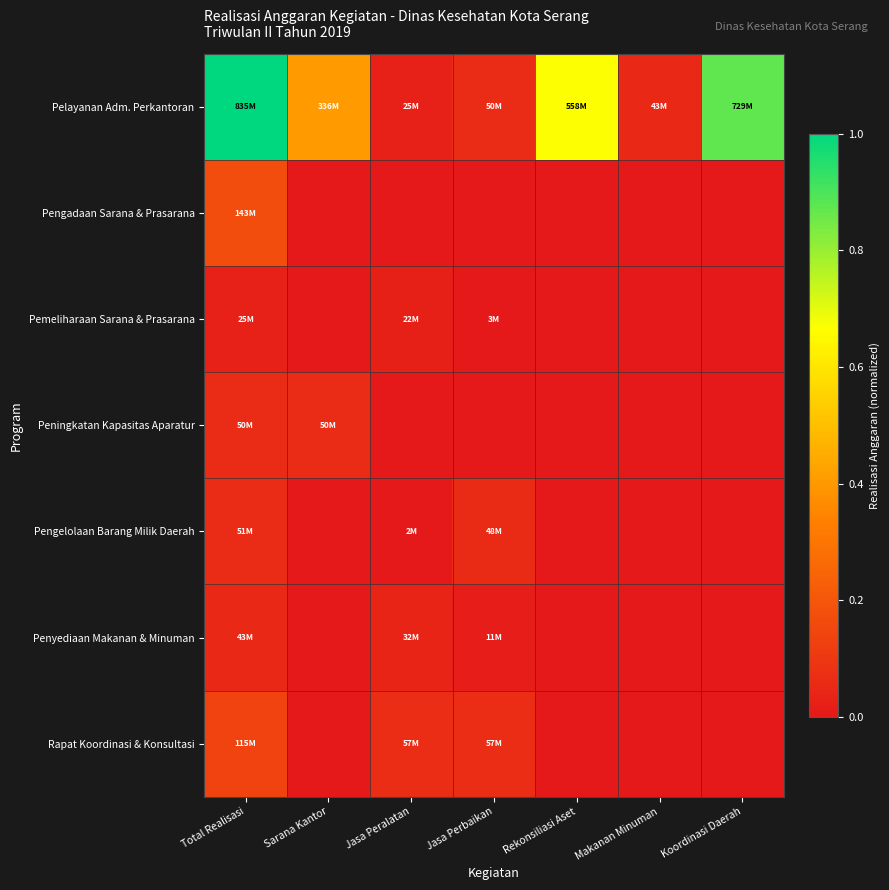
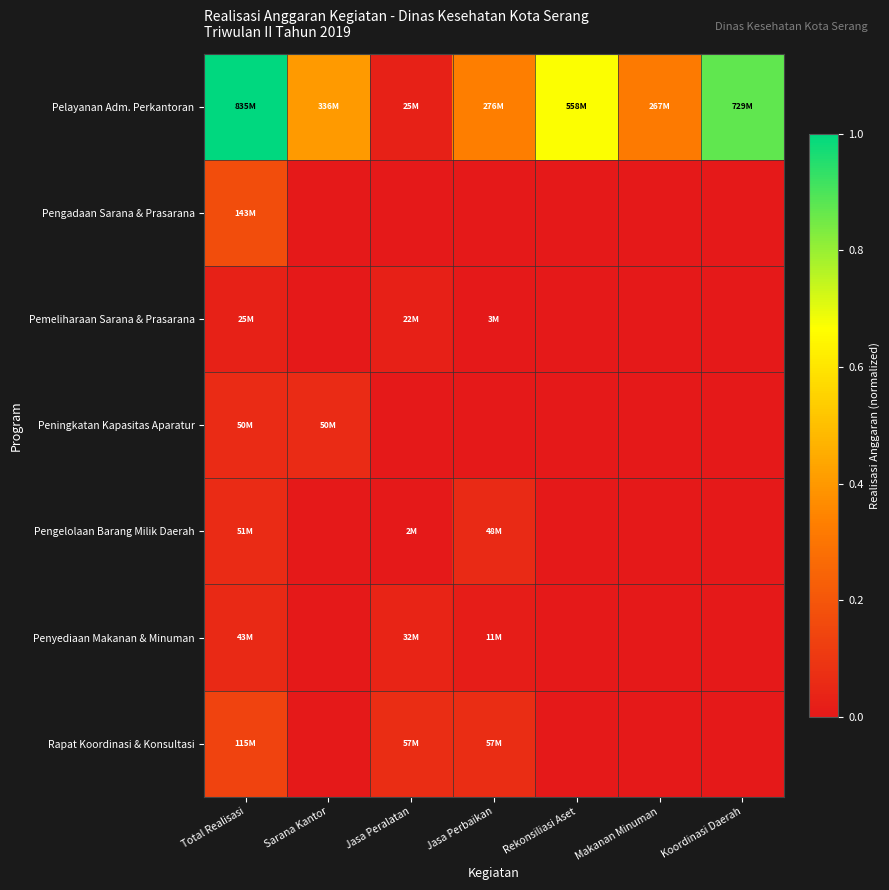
  {
    "Pelayanan Adm. Perkantoran": {
      "Total Realisasi": "835M",
      "Sarana Kantor": "336M",
      "Jasa Peralatan": "25M",
-     "Jasa Perbaikan": "50M",
+     "Jasa Perbaikan": "276M",
      "Rekonsiliasi Aset": "558M",
-     "Makanan Minuman": "43M",
+     "Makanan Minuman": "267M",
      "Koordinasi Daerah": "729M"
    },
    "Pengadaan Sarana & Prasarana": {
      "Total Realisasi": "143M"
    },
    "Pemeliharaan Sarana & Prasarana": {
      "Total Realisasi": "25M",
      "Jasa Peralatan": "22M",
      "Jasa Perbaikan": "3M"
    },
    "Peningkatan Kapasitas Aparatur": {
      "Total Realisasi": "50M",
      "Sarana Kantor": "50M"
    },
    "Pengelolaan Barang Milik Daerah": {
      "Total Realisasi": "51M",
      "Jasa Peralatan": "2M",
      "Jasa Perbaikan": "48M"
    },
    "Penyediaan Makanan & Minuman": {
      "Total Realisasi": "43M",
      "Jasa Peralatan": "32M",
      "Jasa Perbaikan": "11M"
    },
    "Rapat Koordinasi & Konsultasi": {
      "Total Realisasi": "115M",
      "Jasa Peralatan": "57M",
      "Jasa Perbaikan": "57M"
    }
  }
